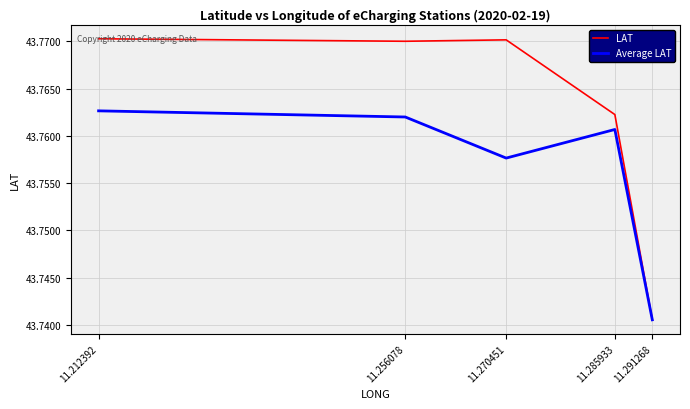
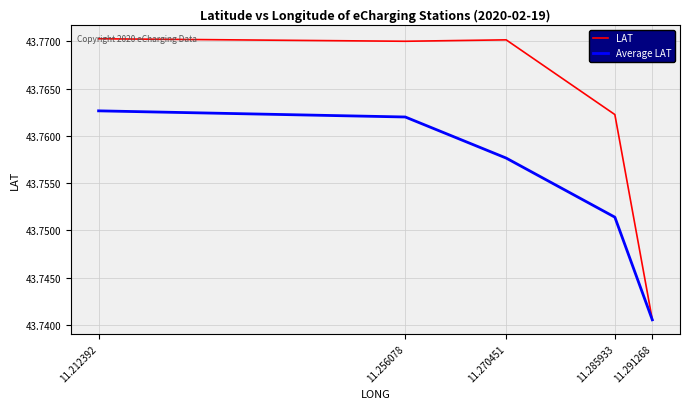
  {
    "LAT": {
      "11.256078": 43.770,
      "11.270451": 43.770,
      "11.285933": 43.762
    },
    "Average LAT": {
      "11.212392": 43.763,
      "11.256078": 43.762,
      "11.270451": 43.758,
-     "11.285933": 43.761
+     "11.285933": 43.751
    }
  }
